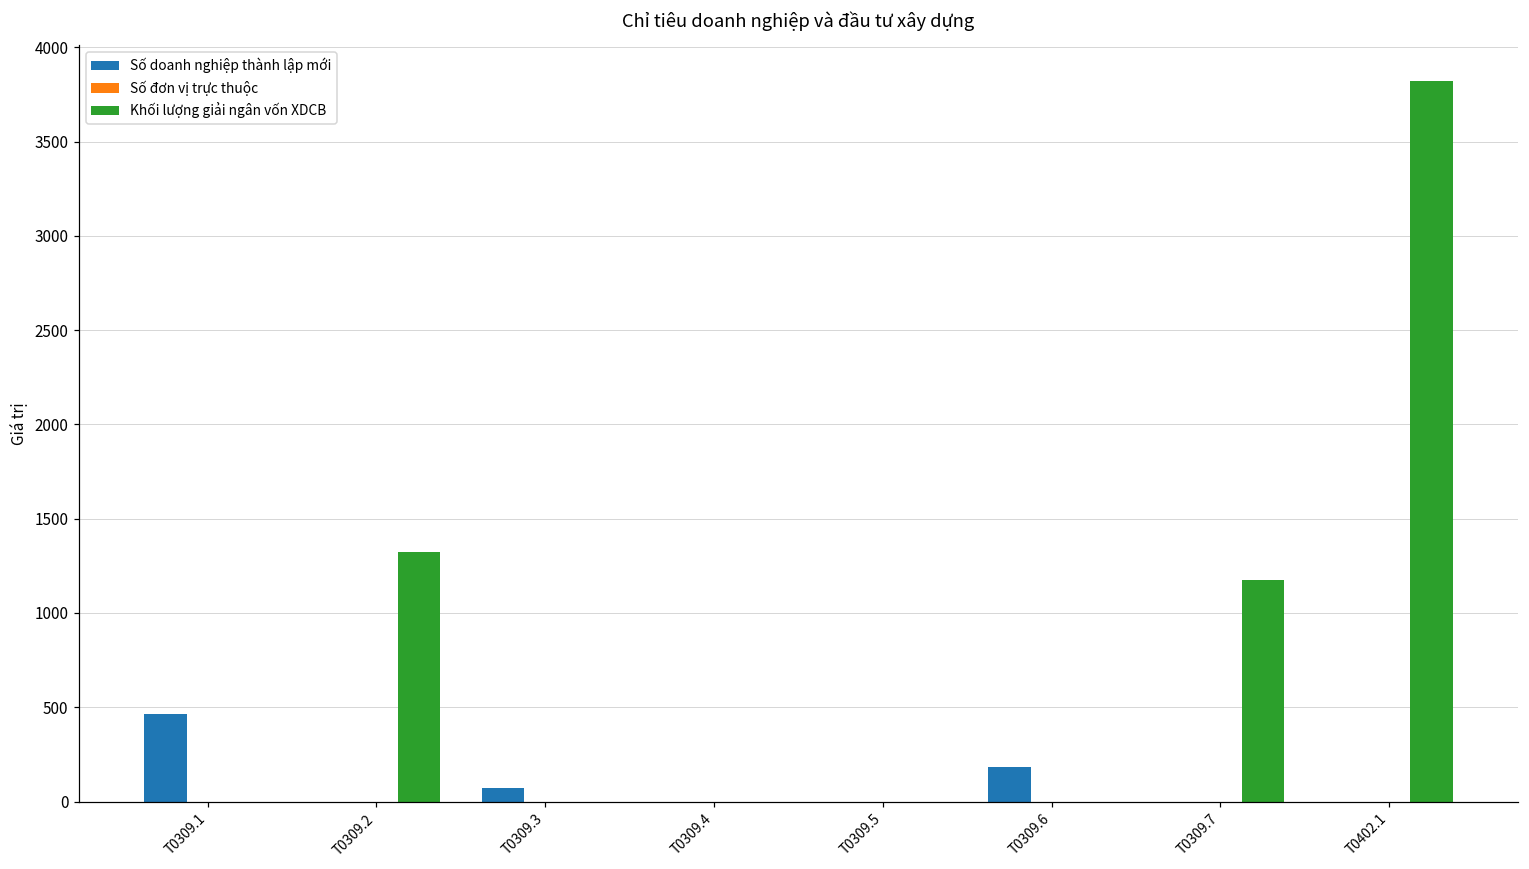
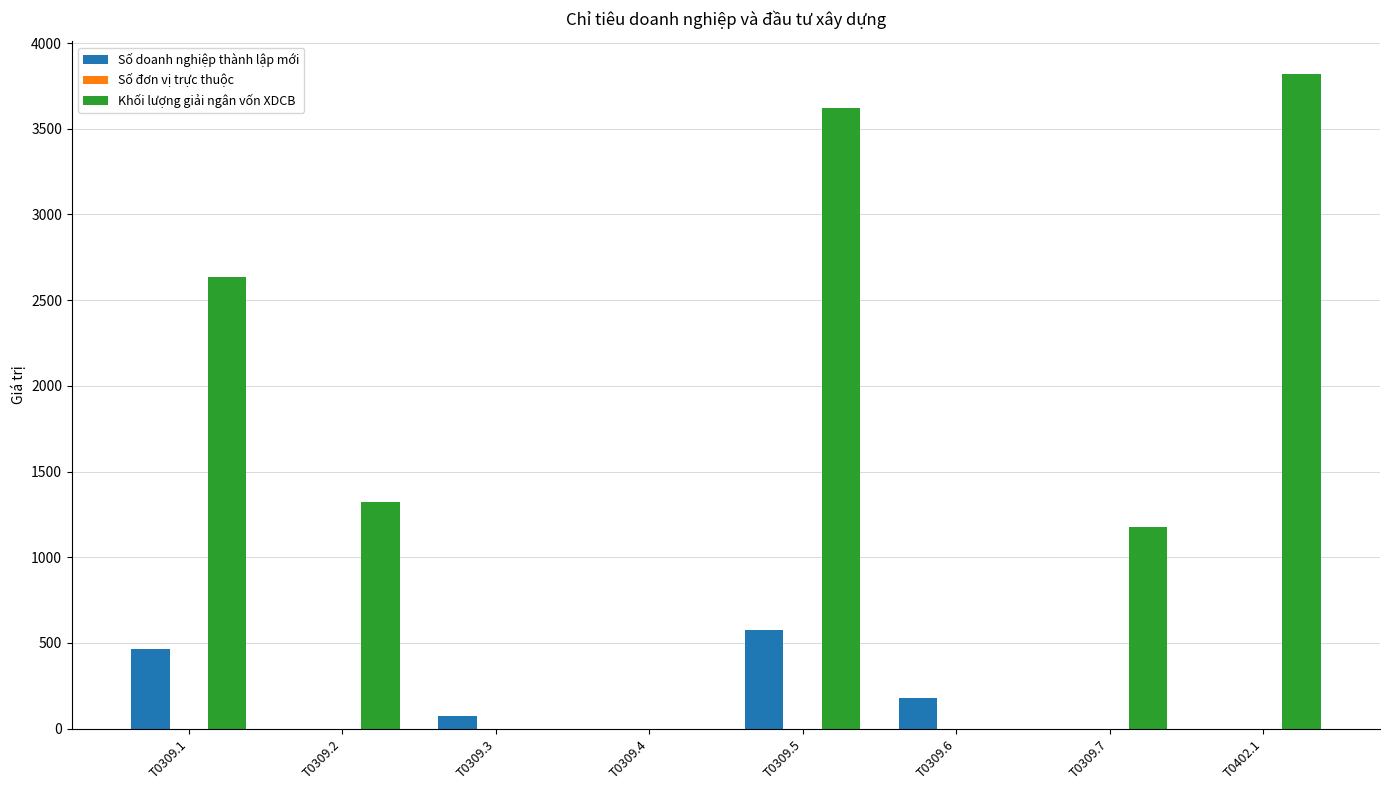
  {
    "Số doanh nghiệp thành lập mới": {
      "T0309.1": 460,
      "T0309.2": 0,
      "T0309.3": 70,
      "T0309.4": 0,
-     "T0309.5": 0,
+     "T0309.5": 580,
      "T0309.6": 180,
      "T0309.7": 0,
      "T0402.1": 0
    },
    "Số đơn vị trực thuộc": {
      "T0309.1": 0,
      "T0309.2": 0,
      "T0309.3": 0,
      "T0309.4": 0,
      "T0309.5": 0,
      "T0309.6": 0,
      "T0309.7": 0,
      "T0402.1": 0
    },
    "Khối lượng giải ngân vốn XDCB": {
-     "T0309.1": 0,
+     "T0309.1": 2630,
      "T0309.2": 1320,
      "T0309.3": 0,
      "T0309.4": 0,
-     "T0309.5": 0,
+     "T0309.5": 3620,
      "T0309.6": 0,
      "T0309.7": 1180,
      "T0402.1": 3820
    }
  }
